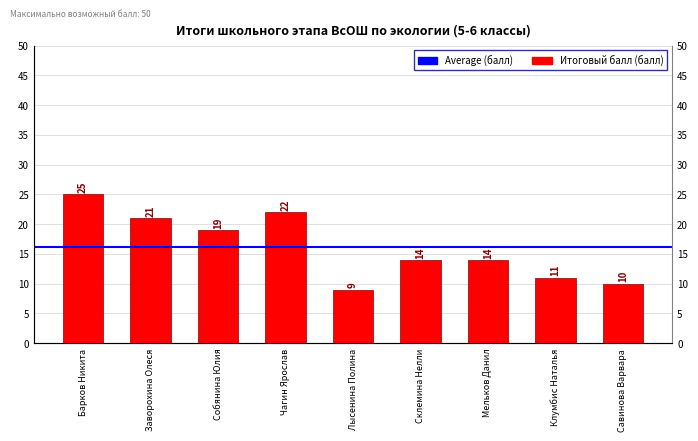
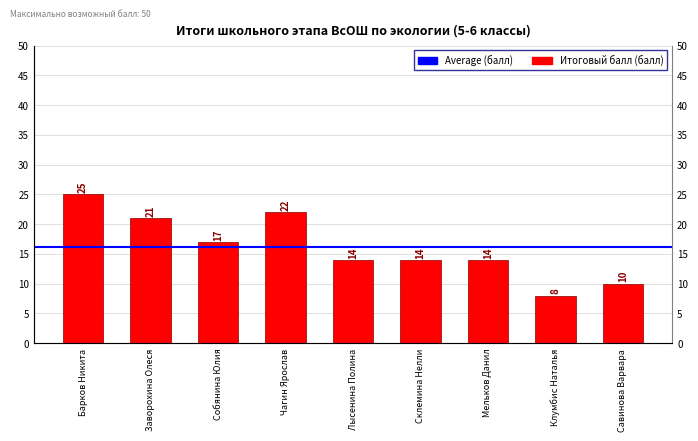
  {
    "Барков Никита": 25,
    "Заворохина Олеся": 21,
-   "Собянина Юлия": 19,
+   "Собянина Юлия": 17,
    "Чагин Ярослав": 22,
-   "Лысенина Полина": 9,
+   "Лысенина Полина": 14,
    "Склемина Нелли": 14,
    "Мельков Данил": 14,
-   "Клумбис Наталья": 11,
+   "Клумбис Наталья": 8,
    "Савинова Варвара": 10
  }
